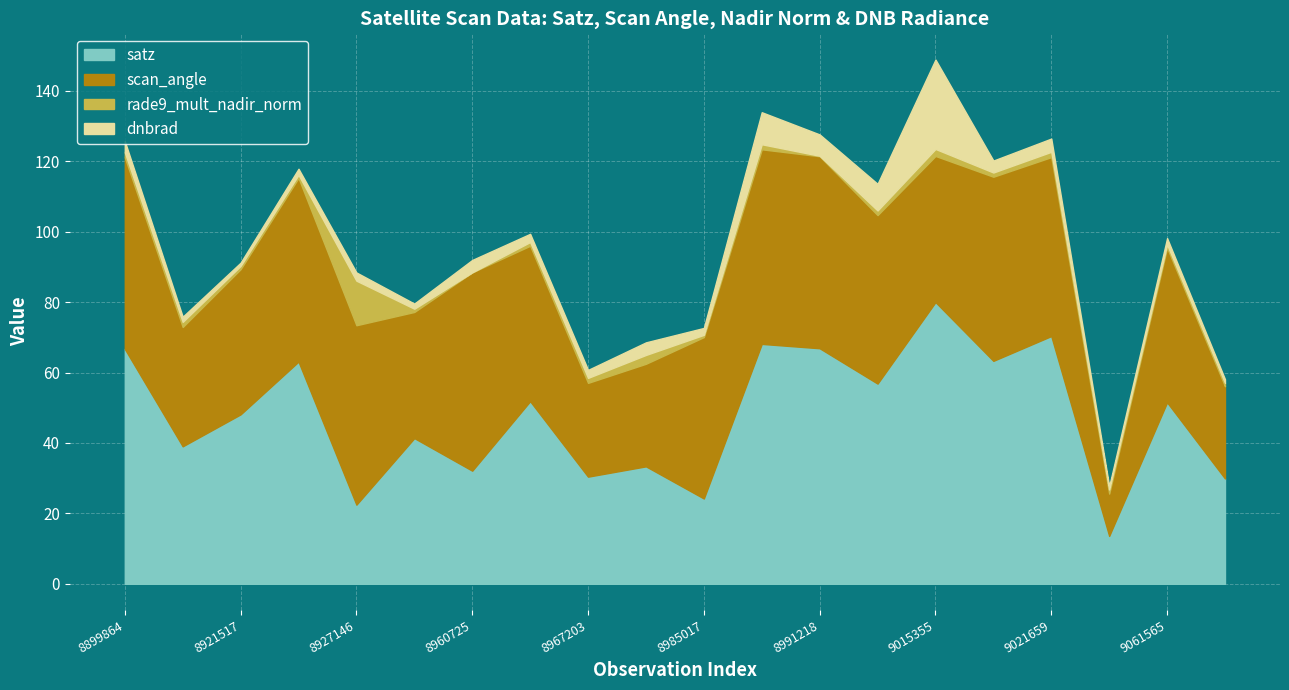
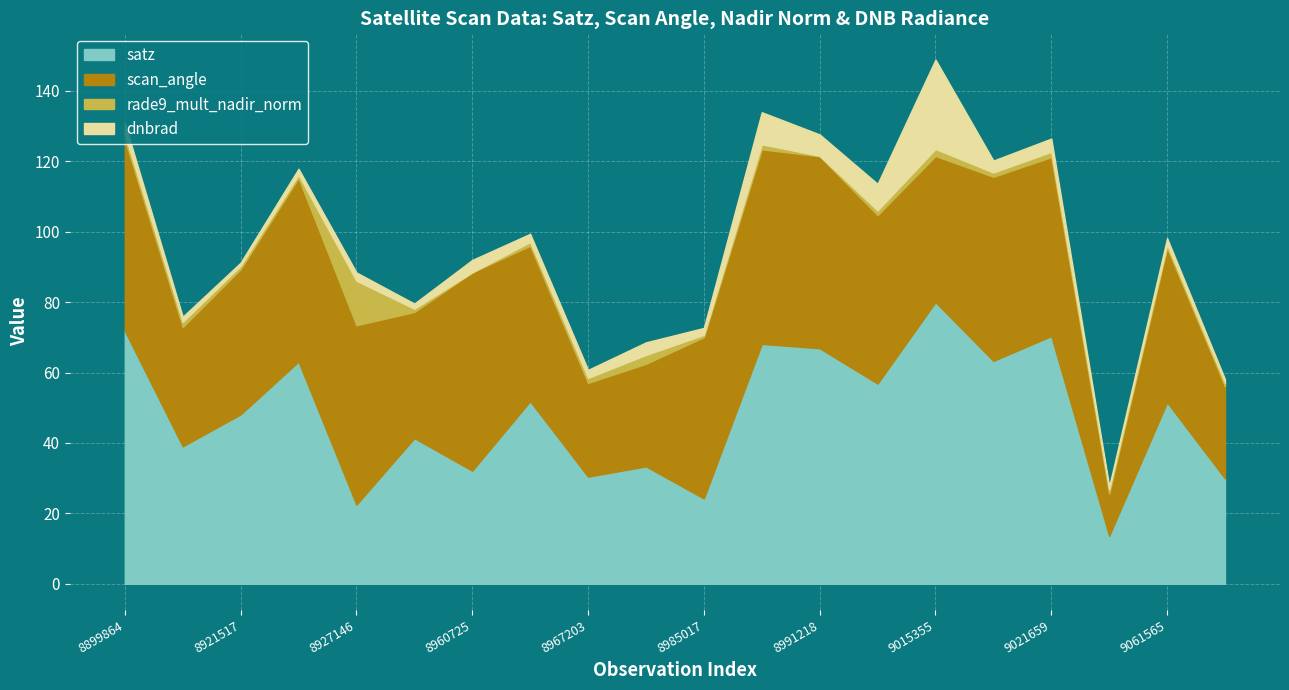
  {
    "satz": {
-     "8899864": 67,
+     "8899864": 72,
      "8921517": 48,
      "8927146": 22,
      "8960725": 32,
      "8967203": 30,
      "8985017": 24,
      "8991218": 67,
      "9015355": 80,
      "9021659": 70,
      "9061565": 52
    },
    "scan_angle": {
      "8921517": 89,
      "8927146": 73,
      "8967203": 57,
      "9015355": 122,
      "9021659": 121,
      "9061565": 95
    },
    "rade9_mult_nadir_norm": {
      "8921517": 90,
      "8927146": 86,
      "8967203": 58,
      "9015355": 123,
      "9021659": 123,
      "9061565": 96
    },
    "dnbrad": {
      "8921517": 1,
      "8927146": 2,
      "8960725": 4,
      "8967203": 2,
      "8985017": 2,
      "8991218": 6,
      "9015355": 25,
      "9021659": 4,
      "9061565": 2
    }
  }
